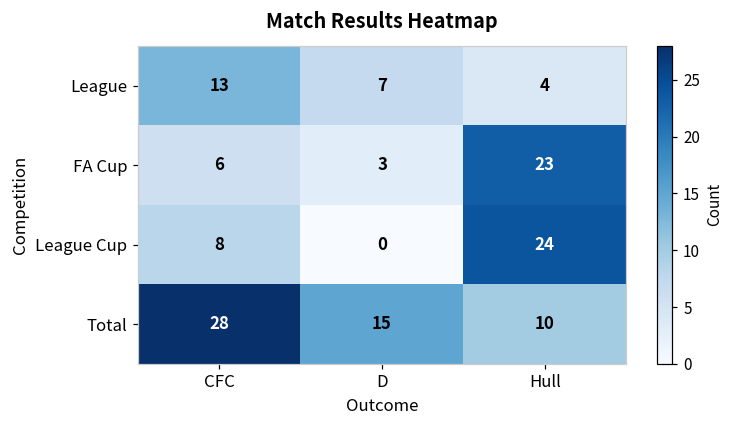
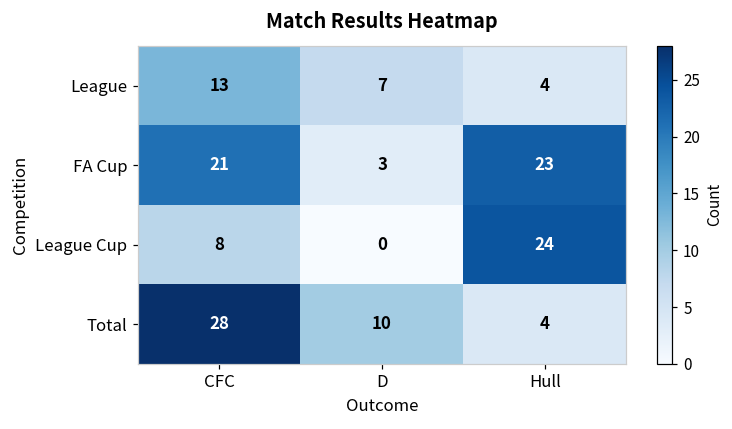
  {
    "League": {
      "CFC": 13,
      "D": 7,
      "Hull": 4
    },
    "FA Cup": {
-     "CFC": 6,
+     "CFC": 21,
      "D": 3,
      "Hull": 23
    },
    "League Cup": {
      "CFC": 8,
      "D": 0,
      "Hull": 24
    },
    "Total": {
      "CFC": 28,
-     "D": 15,
-     "Hull": 10
+     "D": 10,
+     "Hull": 4
    }
  }
